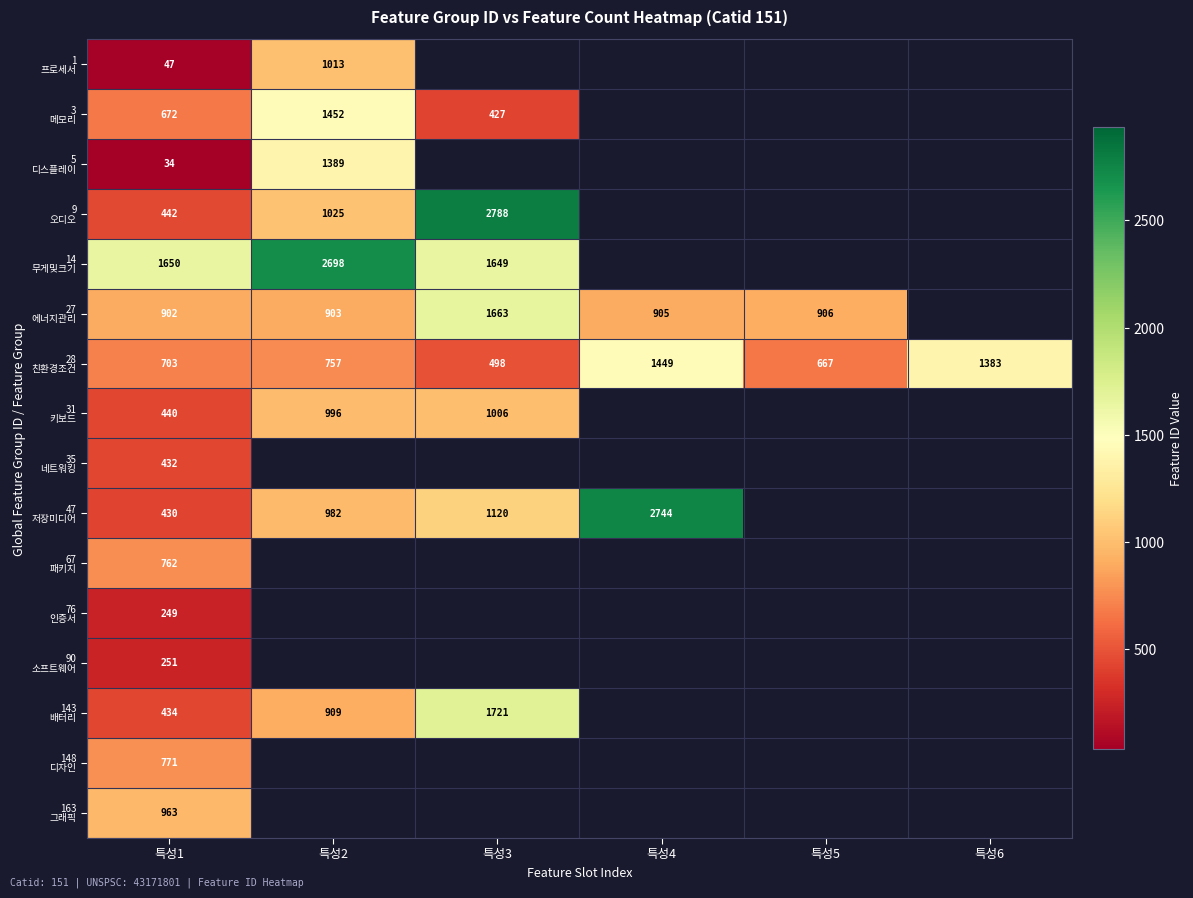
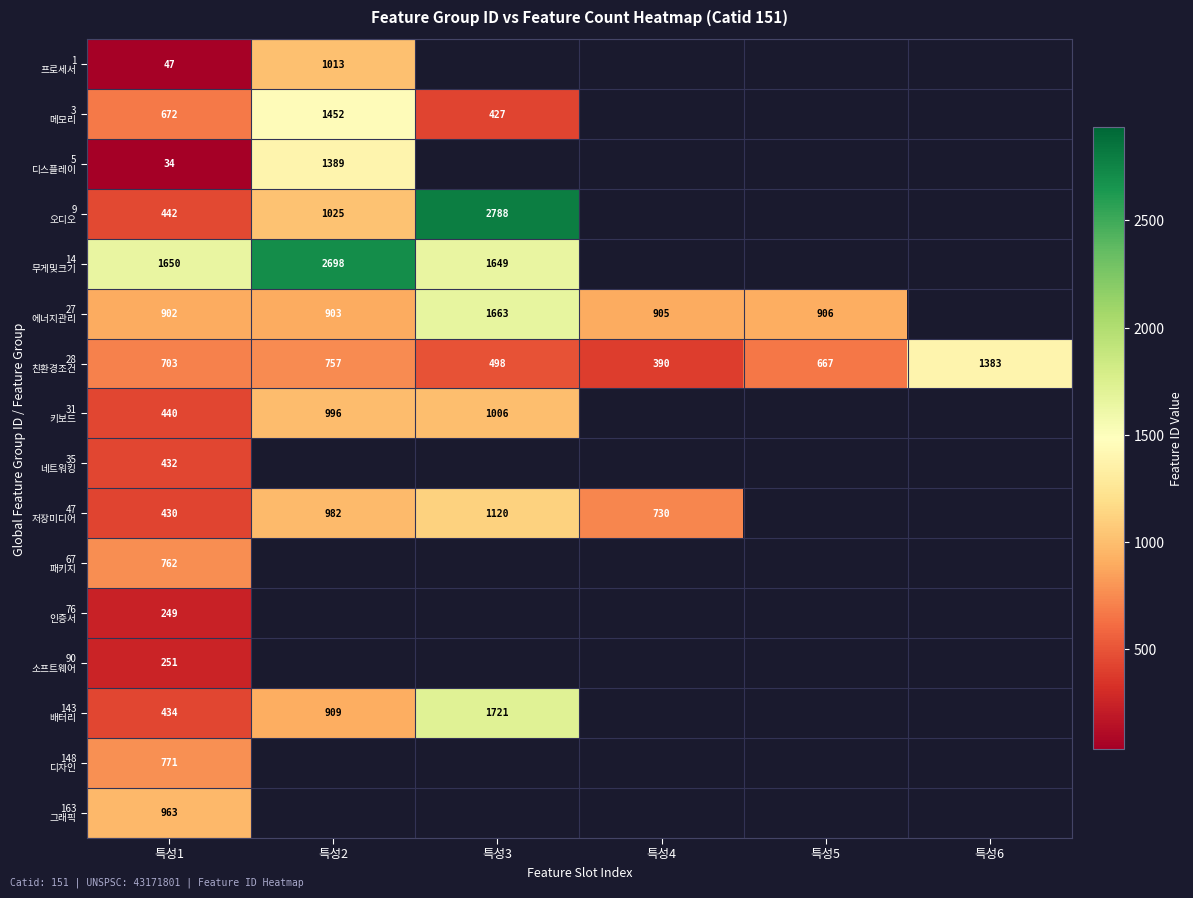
  {
    "1 프로세서": {
      "특성1": 47,
      "특성2": 1013
    },
    "3 메모리": {
      "특성1": 672,
      "특성2": 1452,
      "특성3": 427
    },
    "5 디스플레이": {
      "특성1": 34,
      "특성2": 1389
    },
    "9 오디오": {
      "특성1": 442,
      "특성2": 1025,
      "특성3": 2788
    },
    "14 무게및크기": {
      "특성1": 1650,
      "특성2": 2698,
      "특성3": 1649
    },
    "27 에너지관리": {
      "특성1": 902,
      "특성2": 903,
      "특성3": 1663,
      "특성4": 905,
      "특성5": 906
    },
    "28 친환경조건": {
      "특성1": 703,
      "특성2": 757,
      "특성3": 498,
-     "특성4": 1449,
+     "특성4": 390,
      "특성5": 667,
      "특성6": 1383
    },
    "31 키보드": {
      "특성1": 440,
      "특성2": 996,
      "특성3": 1006
    },
    "35 네트워킹": {
      "특성1": 432
    },
    "47 저장미디어": {
      "특성1": 430,
      "특성2": 982,
      "특성3": 1120,
-     "특성4": 2744
+     "특성4": 730
    },
    "67 패키지": {
      "특성1": 762
    },
    "76 인증서": {
      "특성1": 249
    },
    "90 소프트웨어": {
      "특성1": 251
    },
    "143 배터리": {
      "특성1": 434,
      "특성2": 909,
      "특성3": 1721
    },
    "148 디자인": {
      "특성1": 771
    },
    "163 그래픽": {
      "특성1": 963
    }
  }
